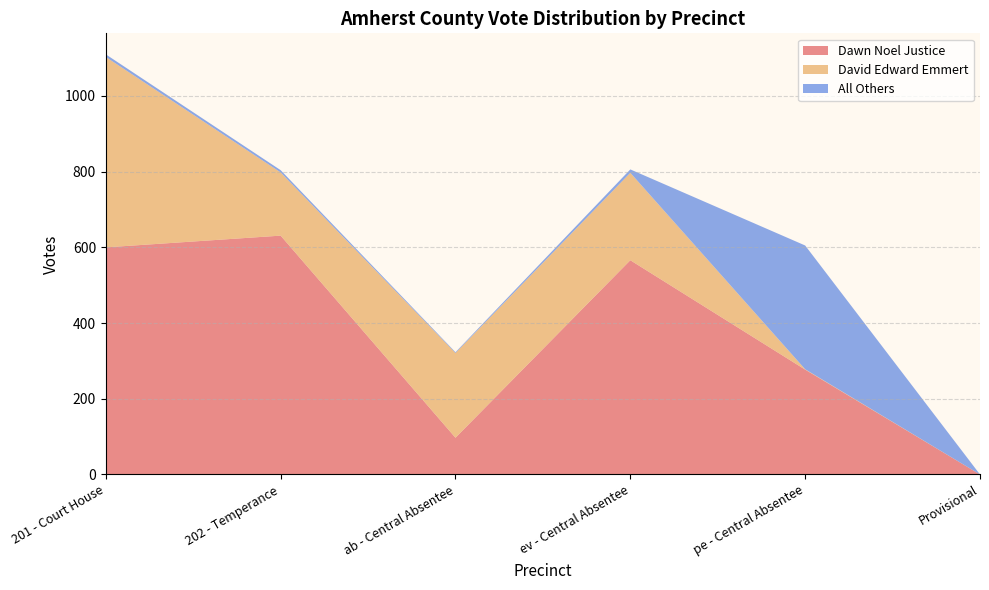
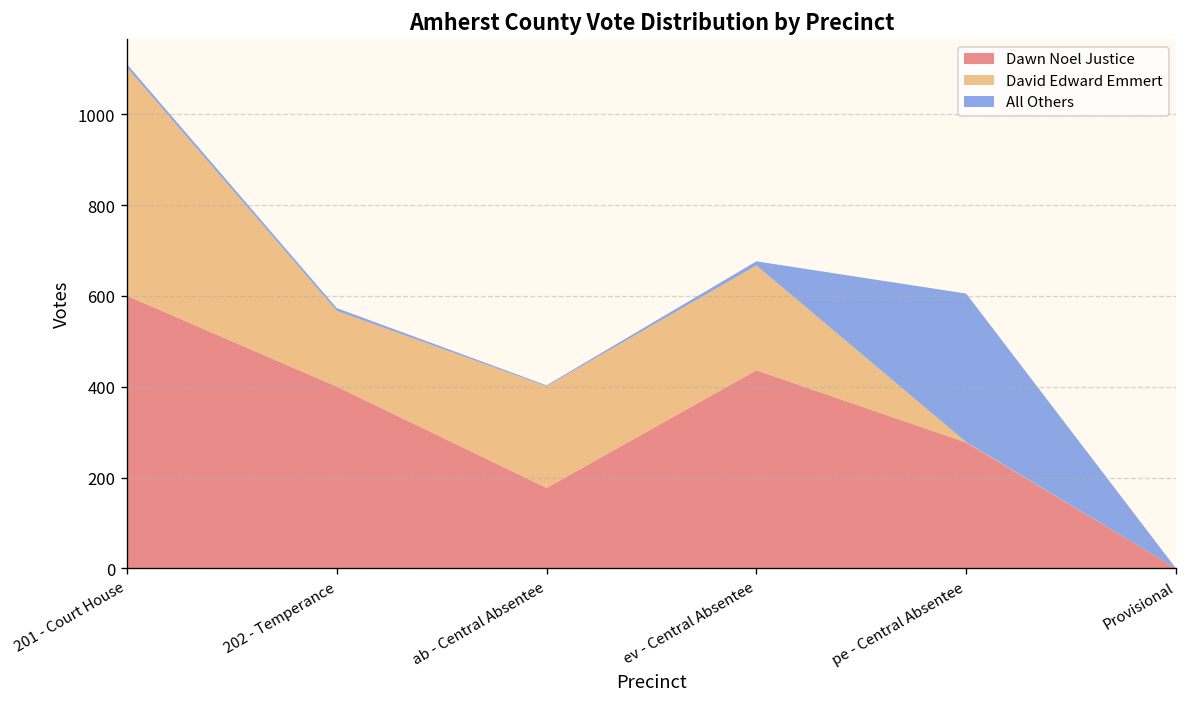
  {
    "Dawn Noel Justice": {
      "201 - Court House": 600,
-     "202 - Temperance": 630,
-     "ab - Central Absentee": 100,
-     "ev - Central Absentee": 570
+     "202 - Temperance": 400,
+     "ab - Central Absentee": 180,
+     "ev - Central Absentee": 440
    },
    "David Edward Emmert": {
      "201 - Court House": 500,
      "ev - Central Absentee": 230
    },
    "All Others": {
      "201 - Court House": 10,
      "ev - Central Absentee": 10,
      "pe - Central Absentee": 330
    }
  }
